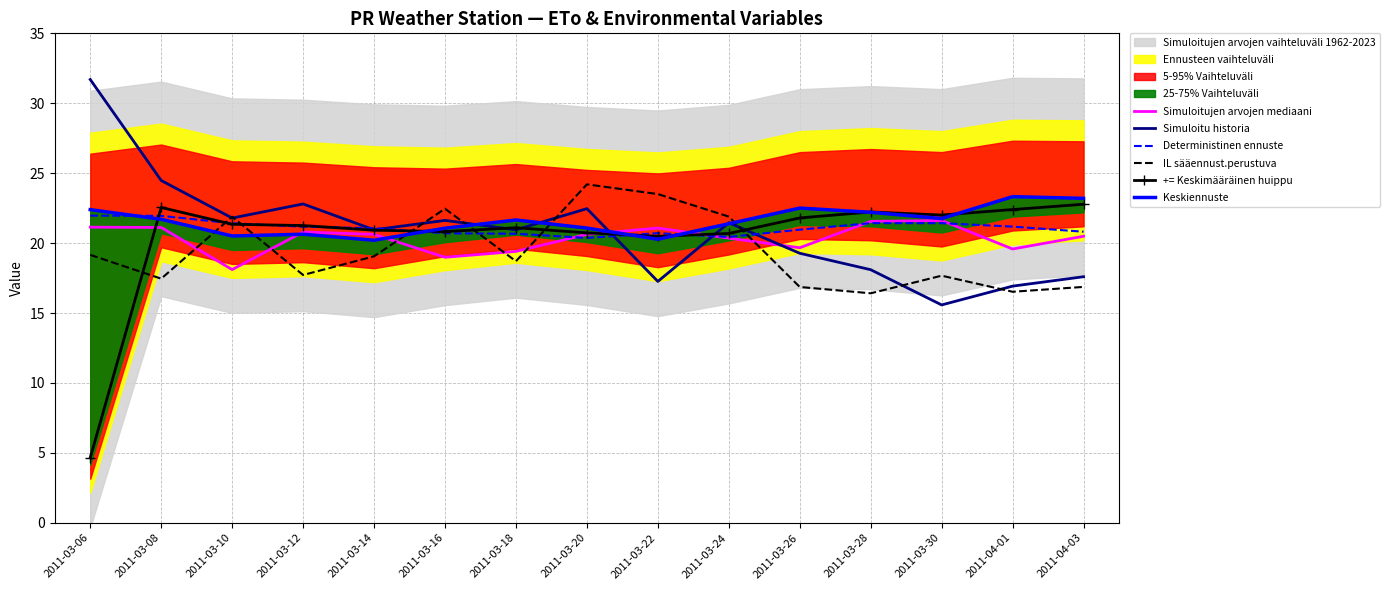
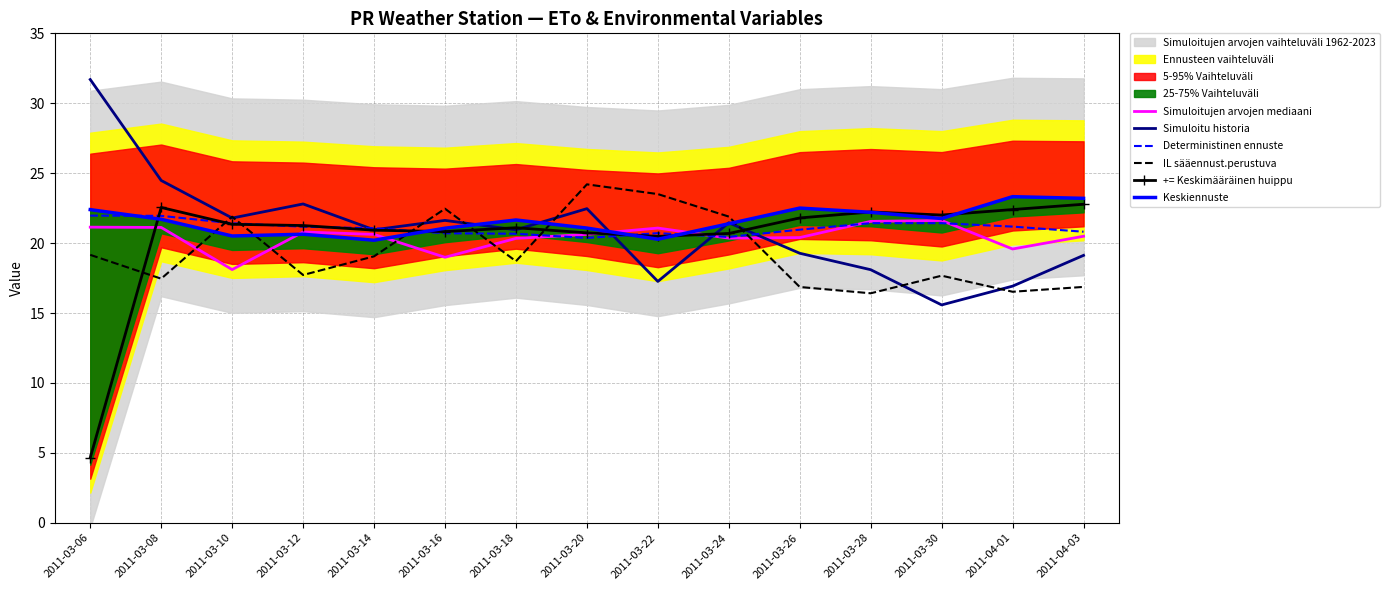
  {
    "Simuloitujen arvojen mediaani": {
      "2011-03-06": 21.1,
      "2011-03-08": 21.1,
      "2011-03-10": 18.1,
      "2011-03-14": 20.6,
      "2011-03-16": 19.0,
-     "2011-03-18": 19.4,
+     "2011-03-18": 20.3,
      "2011-03-22": 21.1,
-     "2011-03-26": 19.7,
+     "2011-03-26": 20.4,
      "2011-04-01": 19.6,
      "2011-04-03": 20.5
    },
    "Simuloitu historia": {
      "2011-03-06": 31.7,
      "2011-03-08": 24.5,
      "2011-03-12": 22.8,
      "2011-03-16": 21.6,
      "2011-03-20": 22.5,
      "2011-03-22": 17.3,
      "2011-03-26": 19.3,
      "2011-03-28": 18.1,
      "2011-03-30": 15.6,
      "2011-04-01": 16.9,
-     "2011-04-03": 17.6
+     "2011-04-03": 19.1
    },
    "Deterministinen ennuste": {
      "2011-03-06": 22.0,
      "2011-03-08": 21.9,
      "2011-03-18": 20.7,
      "2011-03-20": 20.4,
      "2011-03-22": 20.7,
      "2011-03-26": 21.0,
      "2011-03-30": 21.4,
      "2011-04-01": 21.2,
      "2011-04-03": 20.8
    },
    "25-75% Vaihteluväli": {
      "2011-03-06": 22.4,
      "2011-03-08": 21.7,
      "2011-03-10": 20.5,
      "2011-03-14": 20.2,
      "2011-03-16": 21.1,
      "2011-03-18": 21.7,
      "2011-03-20": 21.1,
      "2011-03-22": 20.3,
      "2011-03-26": 22.5,
      "2011-04-01": 23.3,
      "2011-04-03": 23.2
    }
  }
